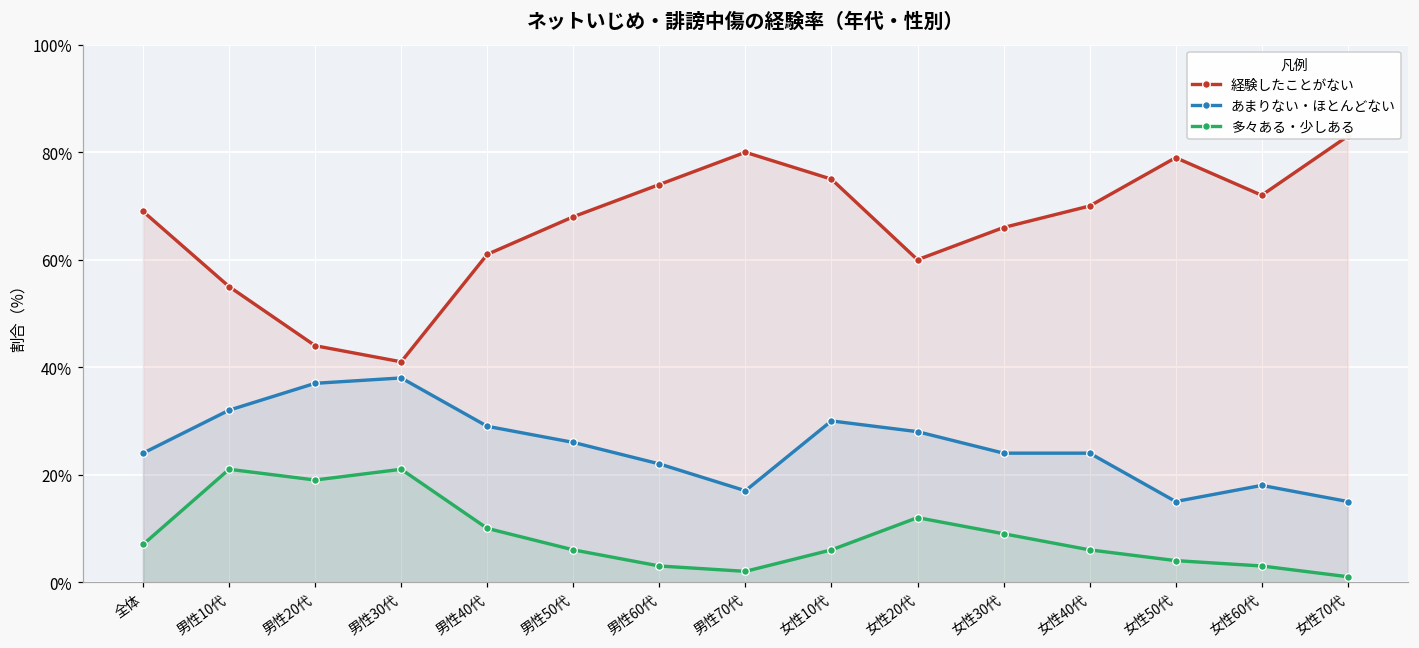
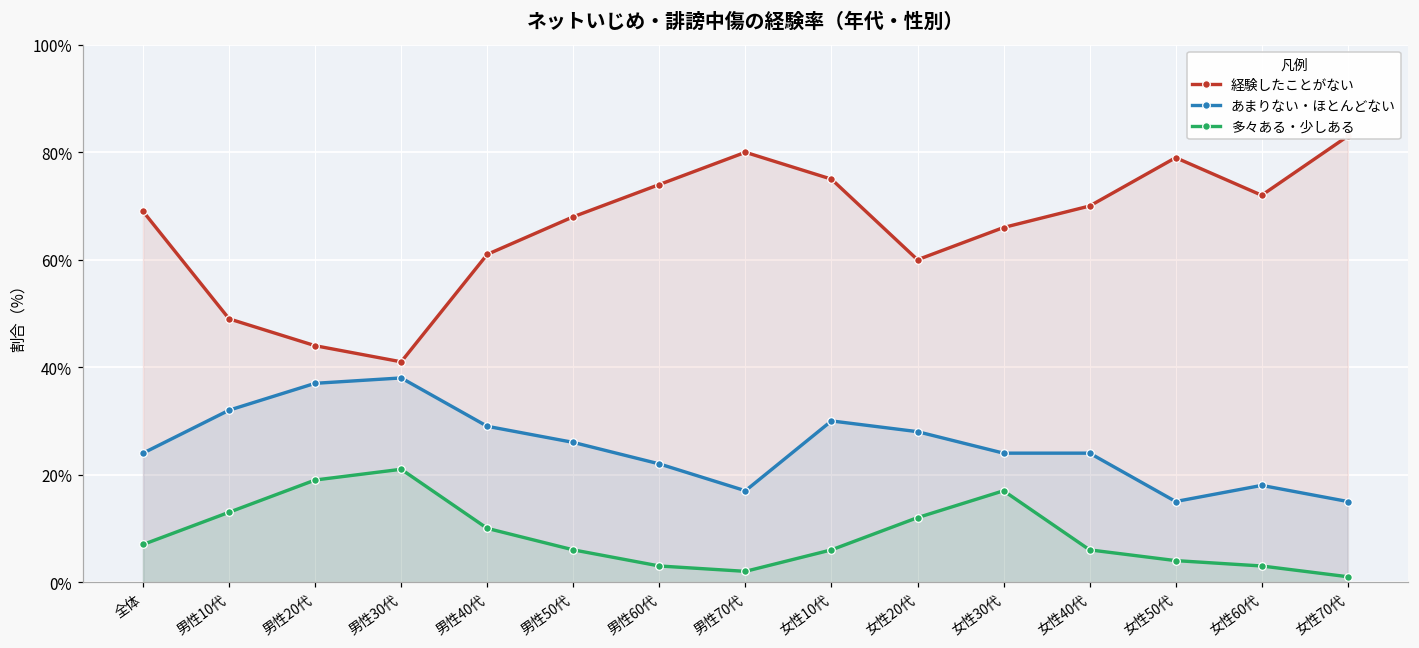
  {
    "経験したことがない": {
      "全体": "69%",
-     "男性10代": "55%",
+     "男性10代": "49%",
      "男性20代": "44%",
      "男性30代": "41%",
      "男性40代": "61%",
      "男性50代": "68%",
      "男性60代": "74%",
      "男性70代": "80%",
      "女性10代": "75%",
      "女性20代": "60%",
      "女性30代": "66%",
      "女性40代": "70%",
      "女性50代": "79%",
      "女性60代": "72%"
    },
    "あまりない・ほとんどない": {
      "全体": "24%",
      "男性10代": "32%",
      "男性20代": "37%",
      "男性30代": "38%",
      "男性40代": "29%",
      "男性50代": "26%",
      "男性60代": "22%",
      "男性70代": "17%",
      "女性10代": "30%",
      "女性20代": "28%",
      "女性30代": "24%",
      "女性40代": "24%",
      "女性50代": "15%",
      "女性60代": "18%",
      "女性70代": "15%"
    },
    "多々ある・少しある": {
      "全体": "7%",
-     "男性10代": "21%",
+     "男性10代": "13%",
      "男性20代": "19%",
      "男性30代": "21%",
      "男性40代": "10%",
      "男性50代": "6%",
      "男性60代": "3%",
      "男性70代": "2%",
      "女性10代": "6%",
      "女性20代": "12%",
-     "女性30代": "9%",
+     "女性30代": "17%",
      "女性40代": "6%",
      "女性50代": "4%",
      "女性60代": "3%",
      "女性70代": "1%"
    }
  }
